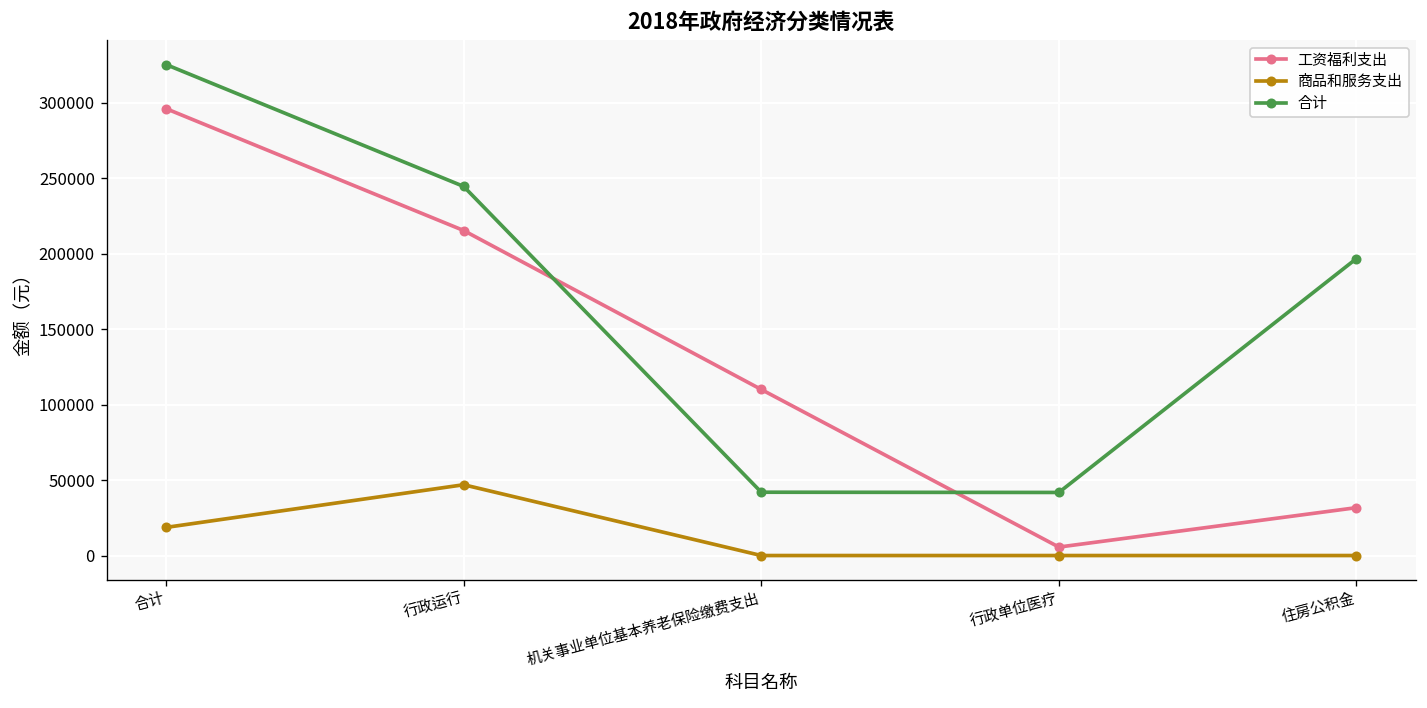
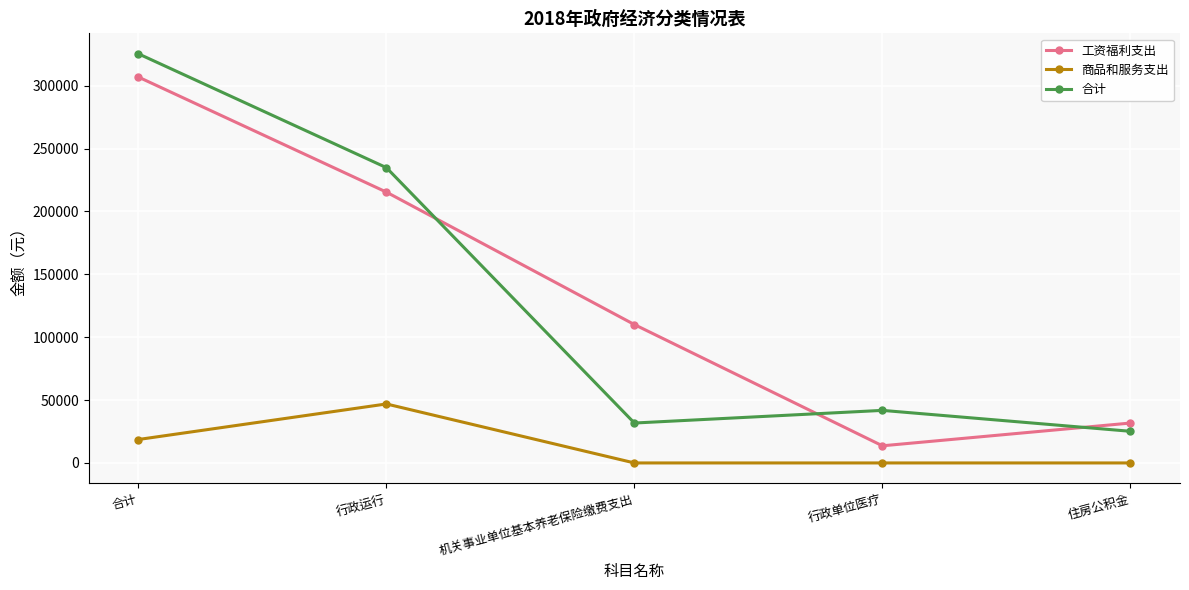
  {
    "工资福利支出": {
-     "合计": 296000,
+     "合计": 307000,
      "行政运行": 215000,
      "机关事业单位基本养老保险缴费支出": 110000,
-     "行政单位医疗": 6000,
+     "行政单位医疗": 14000,
      "住房公积金": 32000
    },
    "商品和服务支出": {
      "合计": 19000,
      "行政运行": 47000,
      "机关事业单位基本养老保险缴费支出": 0,
      "行政单位医疗": 0,
      "住房公积金": 0
    },
    "合计": {
      "合计": 325000,
-     "行政运行": 245000,
-     "机关事业单位基本养老保险缴费支出": 42000,
+     "行政运行": 235000,
+     "机关事业单位基本养老保险缴费支出": 32000,
      "行政单位医疗": 42000,
-     "住房公积金": 197000
+     "住房公积金": 25000
    }
  }
